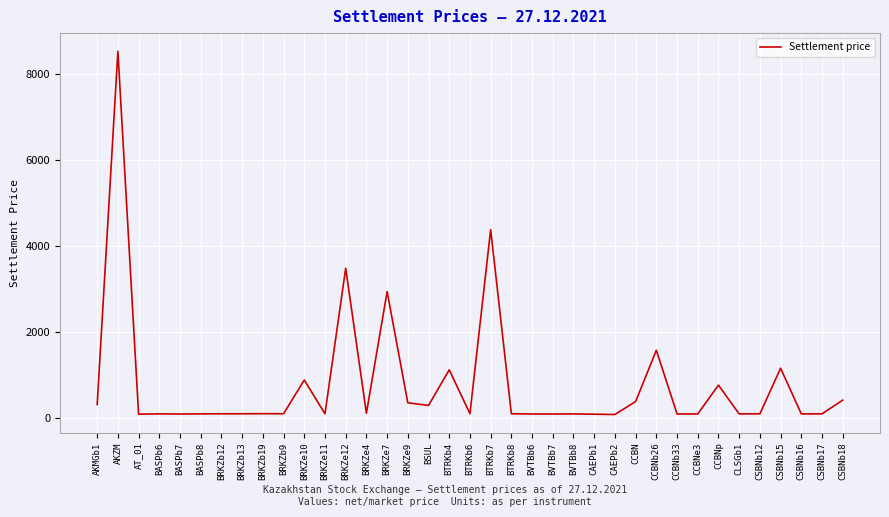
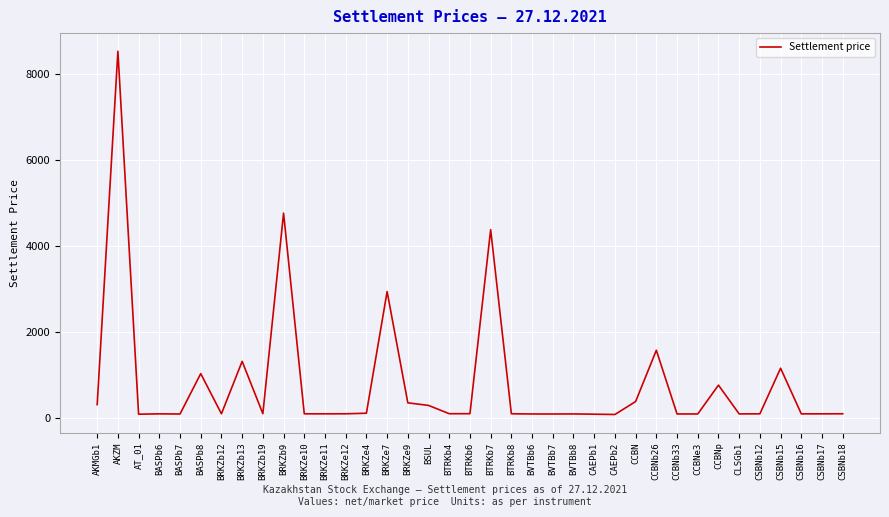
  {
    "AKMGb1": 300,
    "AKZM": 8500,
    "AT_01": 100,
    "BASPb6": 100,
    "BASPb7": 100,
-   "BASPb8": 100,
+   "BASPb8": 1000,
    "BRKZb12": 100,
-   "BRKZb13": 100,
+   "BRKZb13": 1300,
    "BRKZb19": 100,
-   "BRKZb9": 100,
-   "BRKZe10": 900,
+   "BRKZb9": 4800,
+   "BRKZe10": 100,
    "BRKZe11": 100,
-   "BRKZe12": 3500,
+   "BRKZe12": 100,
    "BRKZe4": 100,
    "BRKZe7": 2900,
    "BRKZe9": 400,
    "BSUL": 300,
-   "BTRKb4": 1100,
+   "BTRKb4": 100,
    "BTRKb6": 100,
    "BTRKb7": 4400,
    "BTRKb8": 100,
    "BVTBb6": 100,
    "BVTBb7": 100,
    "BVTBb8": 100,
    "CAEPb1": 100,
    "CAEPb2": 100,
    "CCBN": 400,
    "CCBNb26": 1600,
    "CCBNb33": 100,
    "CCBNe3": 100,
    "CCBNp": 800,
    "CLSGb1": 100,
    "CSBNb12": 100,
    "CSBNb15": 1200,
    "CSBNb16": 100,
    "CSBNb17": 100,
-   "CSBNb18": 400
+   "CSBNb18": 100
  }
